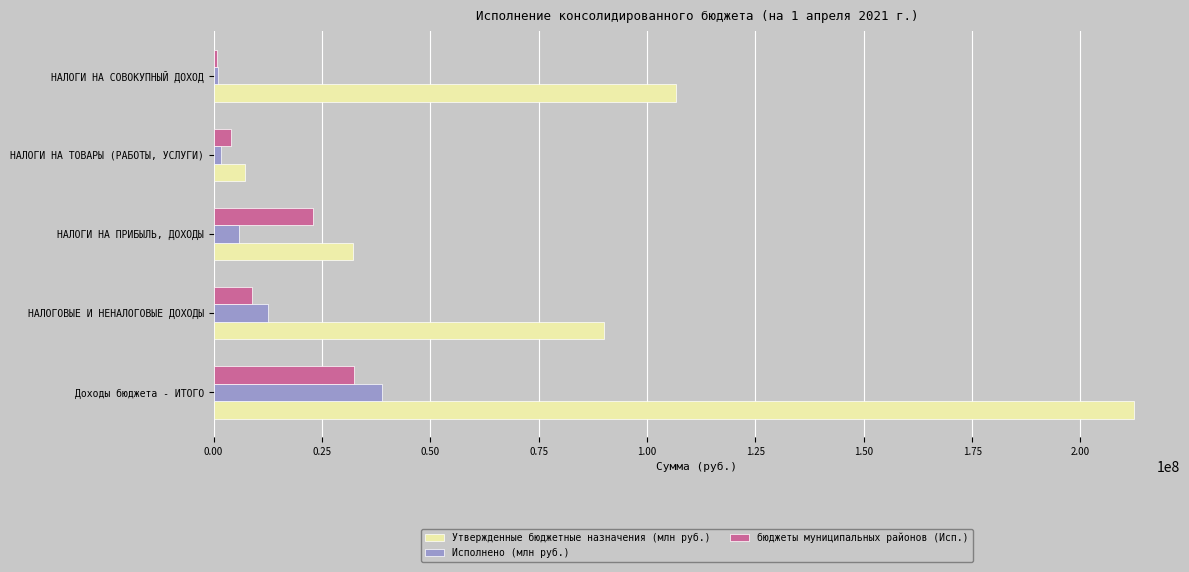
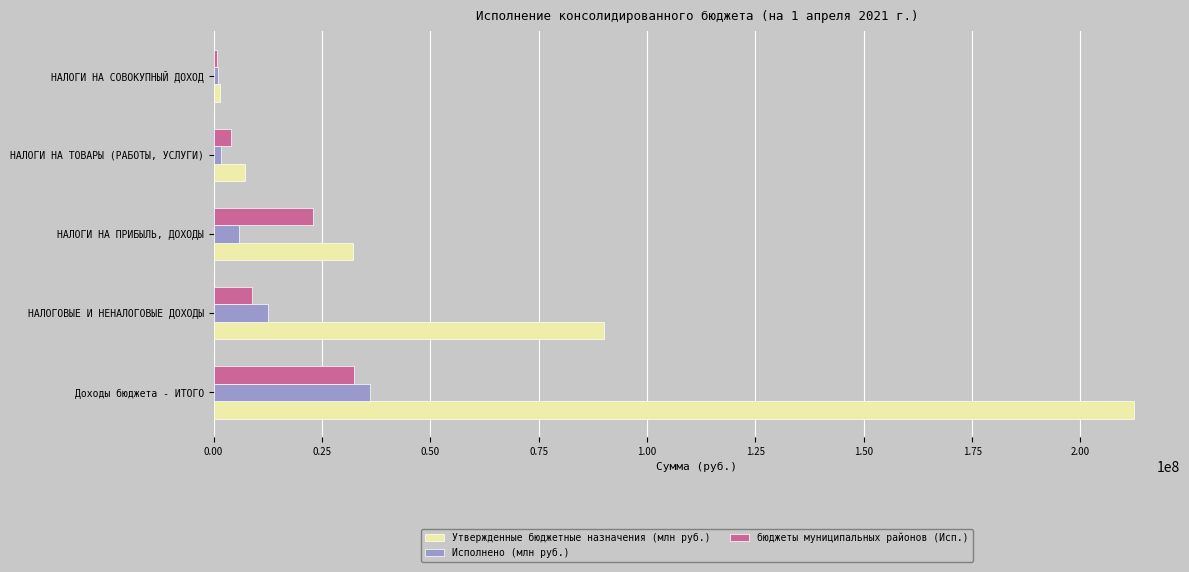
  {
    "Утвержденные бюджетные назначения (млн руб.)": {
-     "НАЛОГИ НА СОВОКУПНЫЙ ДОХОД": 107000000,
+     "НАЛОГИ НА СОВОКУПНЫЙ ДОХОД": 1000000,
      "НАЛОГИ НА ТОВАРЫ (РАБОТЫ, УСЛУГИ)": 7000000,
      "НАЛОГИ НА ПРИБЫЛЬ, ДОХОДЫ": 32000000,
      "НАЛОГОВЫЕ И НЕНАЛОГОВЫЕ ДОХОДЫ": 90000000,
      "Доходы бюджета - ИТОГО": 212000000
    },
    "Исполнено (млн руб.)": {
      "НАЛОГИ НА СОВОКУПНЫЙ ДОХОД": 1000000,
      "НАЛОГИ НА ТОВАРЫ (РАБОТЫ, УСЛУГИ)": 2000000,
      "НАЛОГИ НА ПРИБЫЛЬ, ДОХОДЫ": 6000000,
      "НАЛОГОВЫЕ И НЕНАЛОГОВЫЕ ДОХОДЫ": 13000000,
-     "Доходы бюджета - ИТОГО": 39000000
+     "Доходы бюджета - ИТОГО": 36000000
    },
    "бюджеты муниципальных районов (Исп.)": {
      "НАЛОГИ НА СОВОКУПНЫЙ ДОХОД": 1000000,
      "НАЛОГИ НА ТОВАРЫ (РАБОТЫ, УСЛУГИ)": 4000000,
      "НАЛОГИ НА ПРИБЫЛЬ, ДОХОДЫ": 23000000,
      "НАЛОГОВЫЕ И НЕНАЛОГОВЫЕ ДОХОДЫ": 9000000,
      "Доходы бюджета - ИТОГО": 32000000
    }
  }
